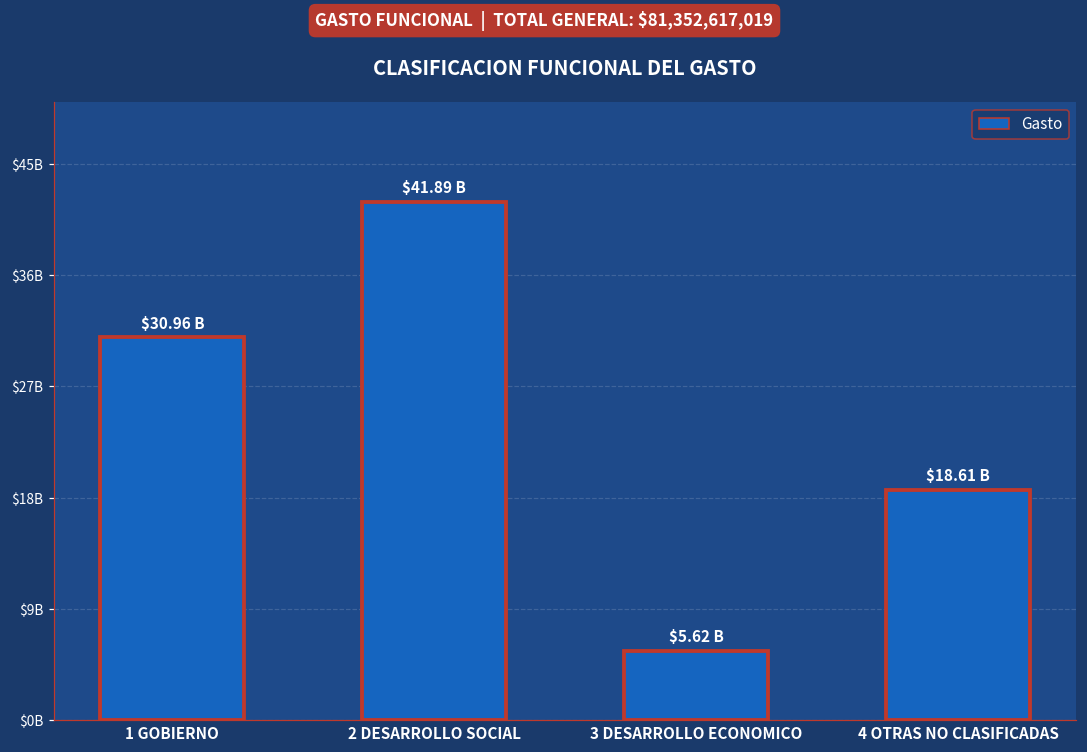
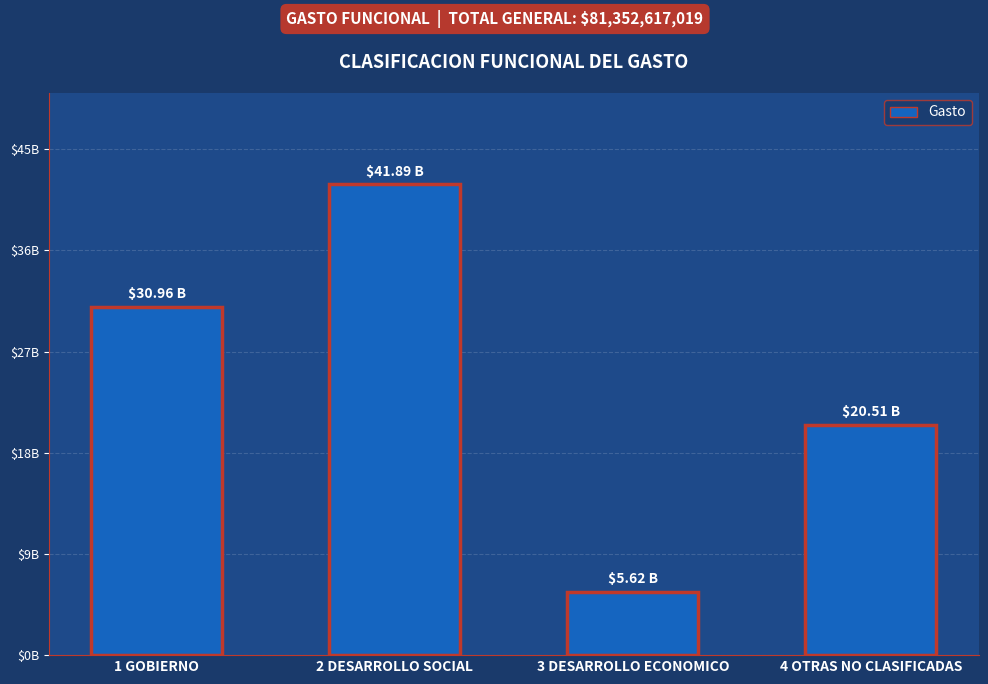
  {
    "1 GOBIERNO": "$30.96",
    "2 DESARROLLO SOCIAL": "$41.89",
    "3 DESARROLLO ECONOMICO": "$5.62",
-   "4 OTRAS NO CLASIFICADAS": "$18.61"
+   "4 OTRAS NO CLASIFICADAS": "$20.51"
  }
